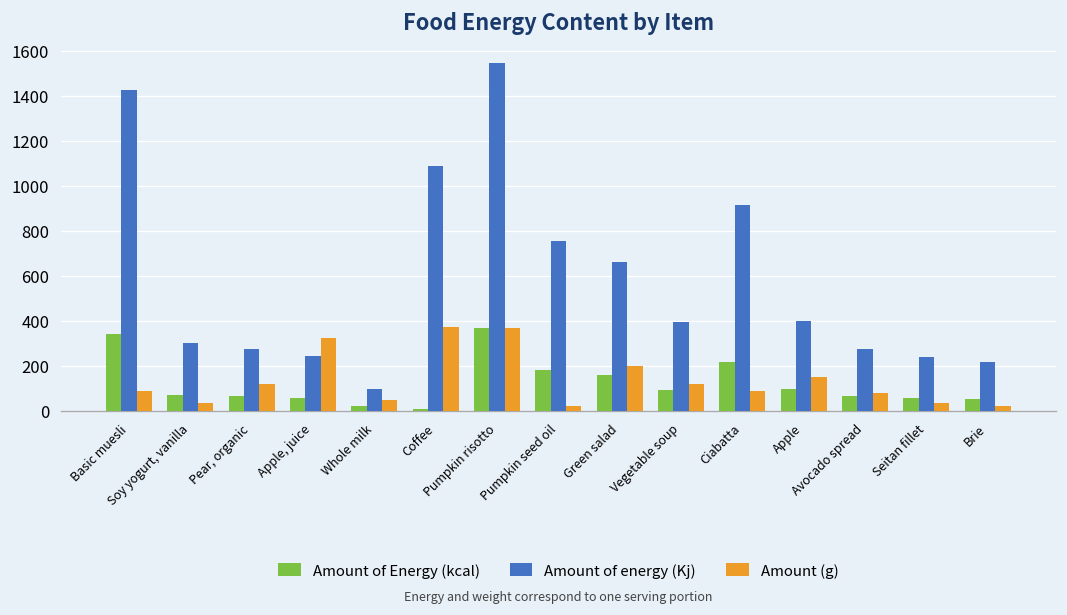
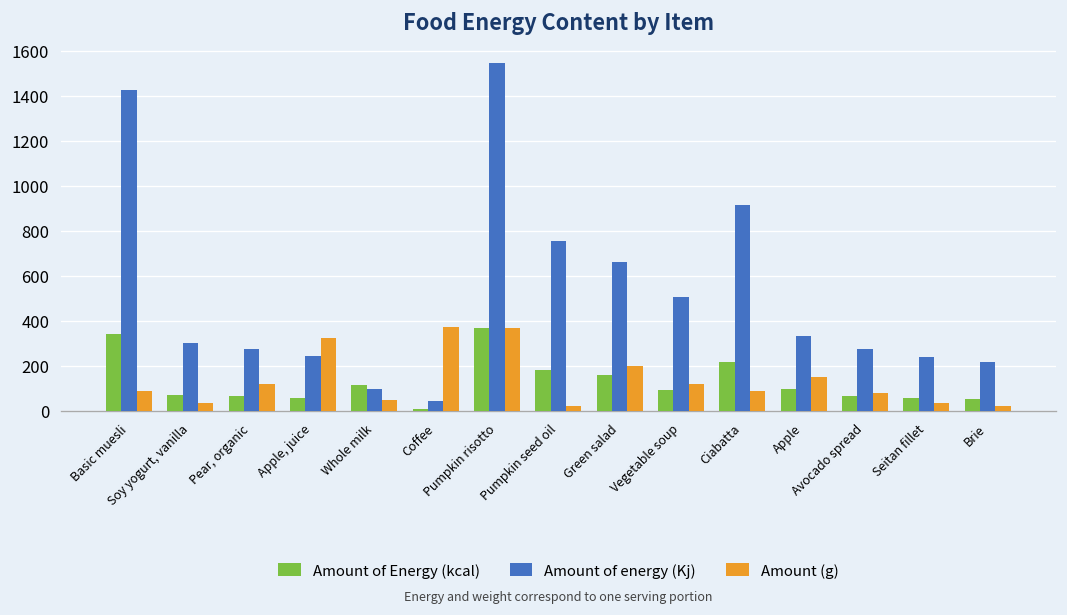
  {
    "Amount of Energy (kcal)": {
      "Basic muesli": 340,
      "Soy yogurt, vanilla": 70,
      "Pear, organic": 70,
      "Apple, juice": 60,
-     "Whole milk": 20,
+     "Whole milk": 120,
      "Pumpkin risotto": 370,
      "Pumpkin seed oil": 180,
      "Green salad": 160,
      "Vegetable soup": 90,
      "Ciabatta": 220,
      "Apple": 100,
      "Avocado spread": 70,
      "Seitan fillet": 60,
      "Brie": 50
    },
    "Amount of energy (Kj)": {
      "Basic muesli": 1430,
      "Soy yogurt, vanilla": 300,
      "Pear, organic": 280,
      "Apple, juice": 240,
      "Whole milk": 100,
-     "Coffee": 1090,
+     "Coffee": 40,
      "Pumpkin risotto": 1540,
      "Pumpkin seed oil": 750,
      "Green salad": 660,
-     "Vegetable soup": 390,
+     "Vegetable soup": 510,
      "Ciabatta": 920,
-     "Apple": 400,
+     "Apple": 330,
      "Avocado spread": 270,
      "Seitan fillet": 240,
      "Brie": 220
    },
    "Amount (g)": {
      "Basic muesli": 90,
      "Soy yogurt, vanilla": 40,
      "Pear, organic": 120,
      "Apple, juice": 320,
      "Whole milk": 50,
      "Coffee": 370,
      "Pumpkin risotto": 370,
      "Pumpkin seed oil": 20,
      "Green salad": 200,
      "Vegetable soup": 120,
      "Ciabatta": 90,
      "Apple": 150,
      "Avocado spread": 80,
      "Seitan fillet": 40,
      "Brie": 20
    }
  }
